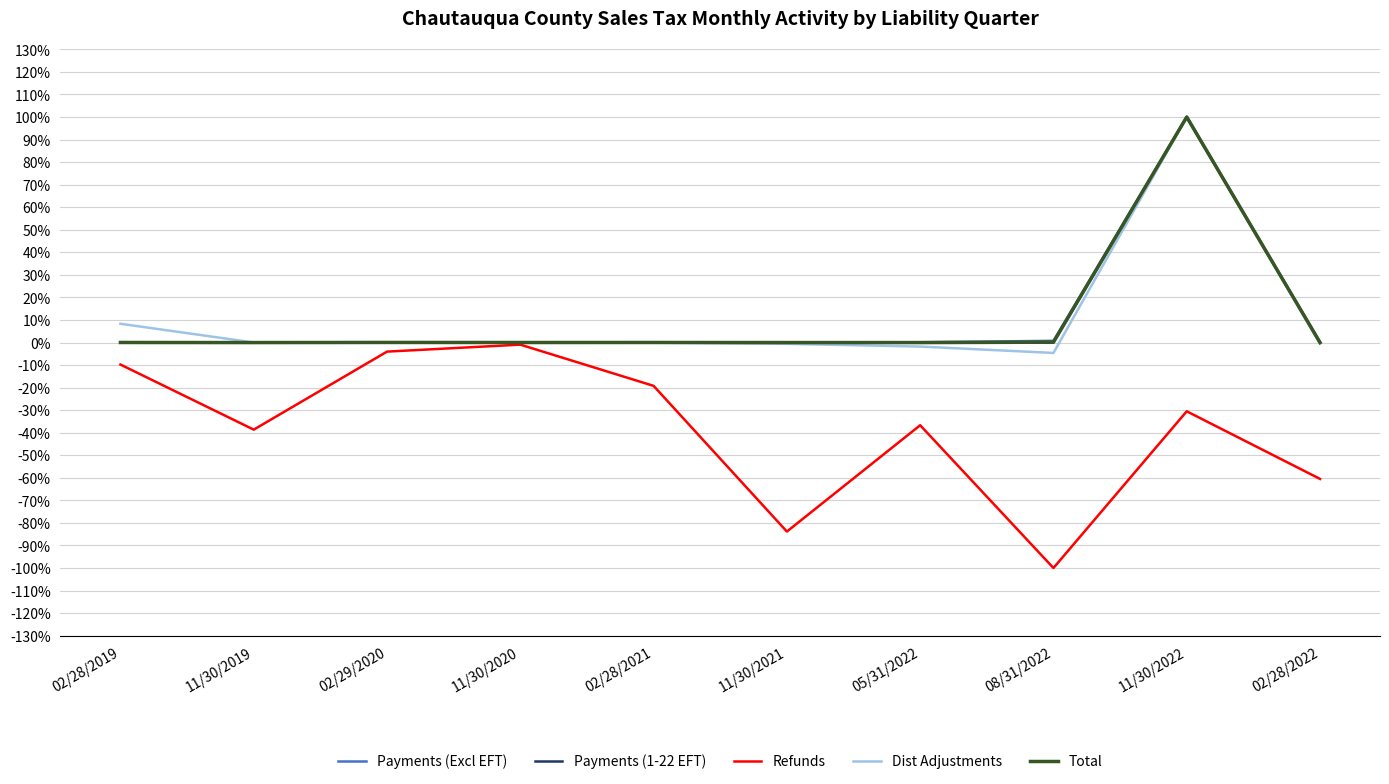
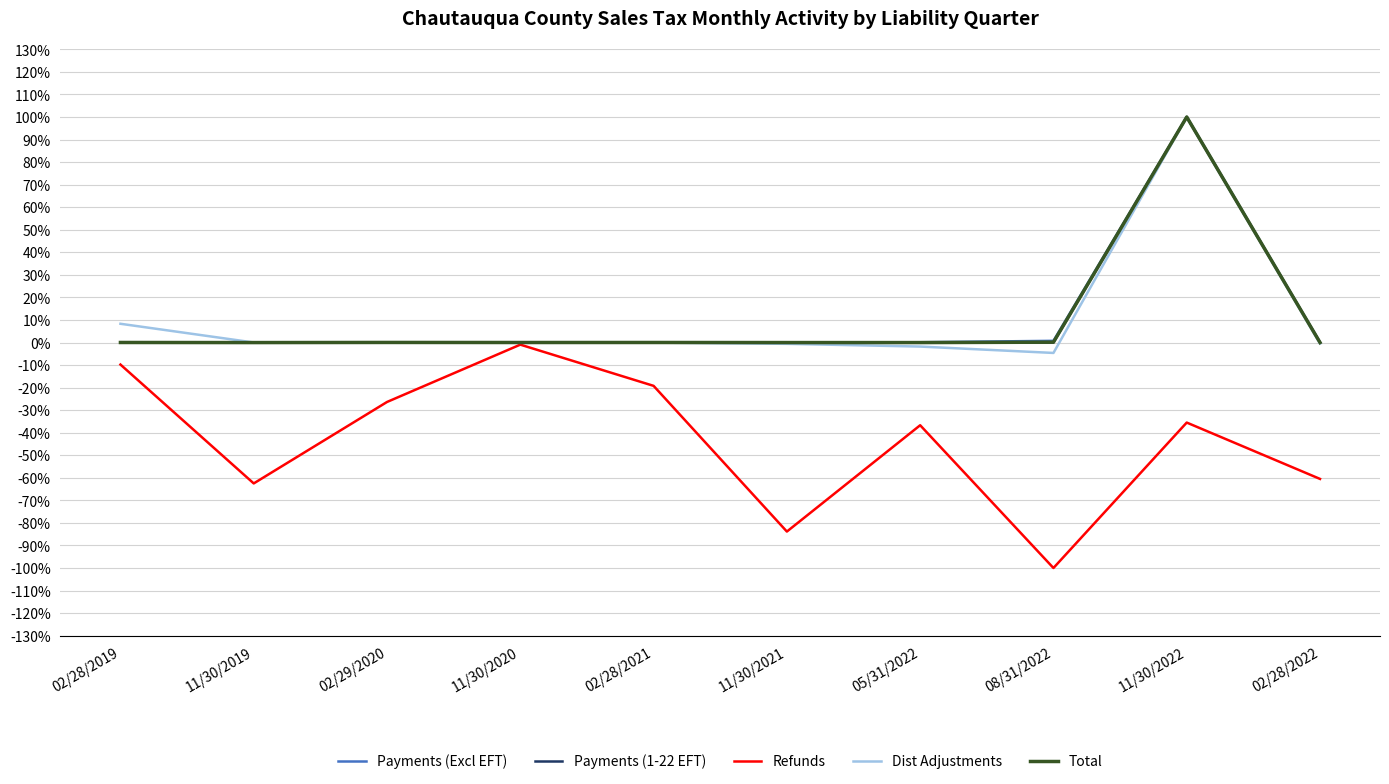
  {
    "Refunds": {
      "02/28/2019": "-10%",
-     "11/30/2019": "-39%",
-     "02/29/2020": "-4%",
+     "11/30/2019": "-62%",
+     "02/29/2020": "-26%",
      "02/28/2021": "-19%",
      "11/30/2021": "-84%",
      "05/31/2022": "-37%",
      "08/31/2022": "-100%",
-     "11/30/2022": "-31%",
+     "11/30/2022": "-36%",
      "02/28/2022": "-60%"
    },
    "Dist Adjustments": {
      "02/28/2019": "8%",
      "05/31/2022": "-2%",
      "08/31/2022": "-5%"
    }
  }
